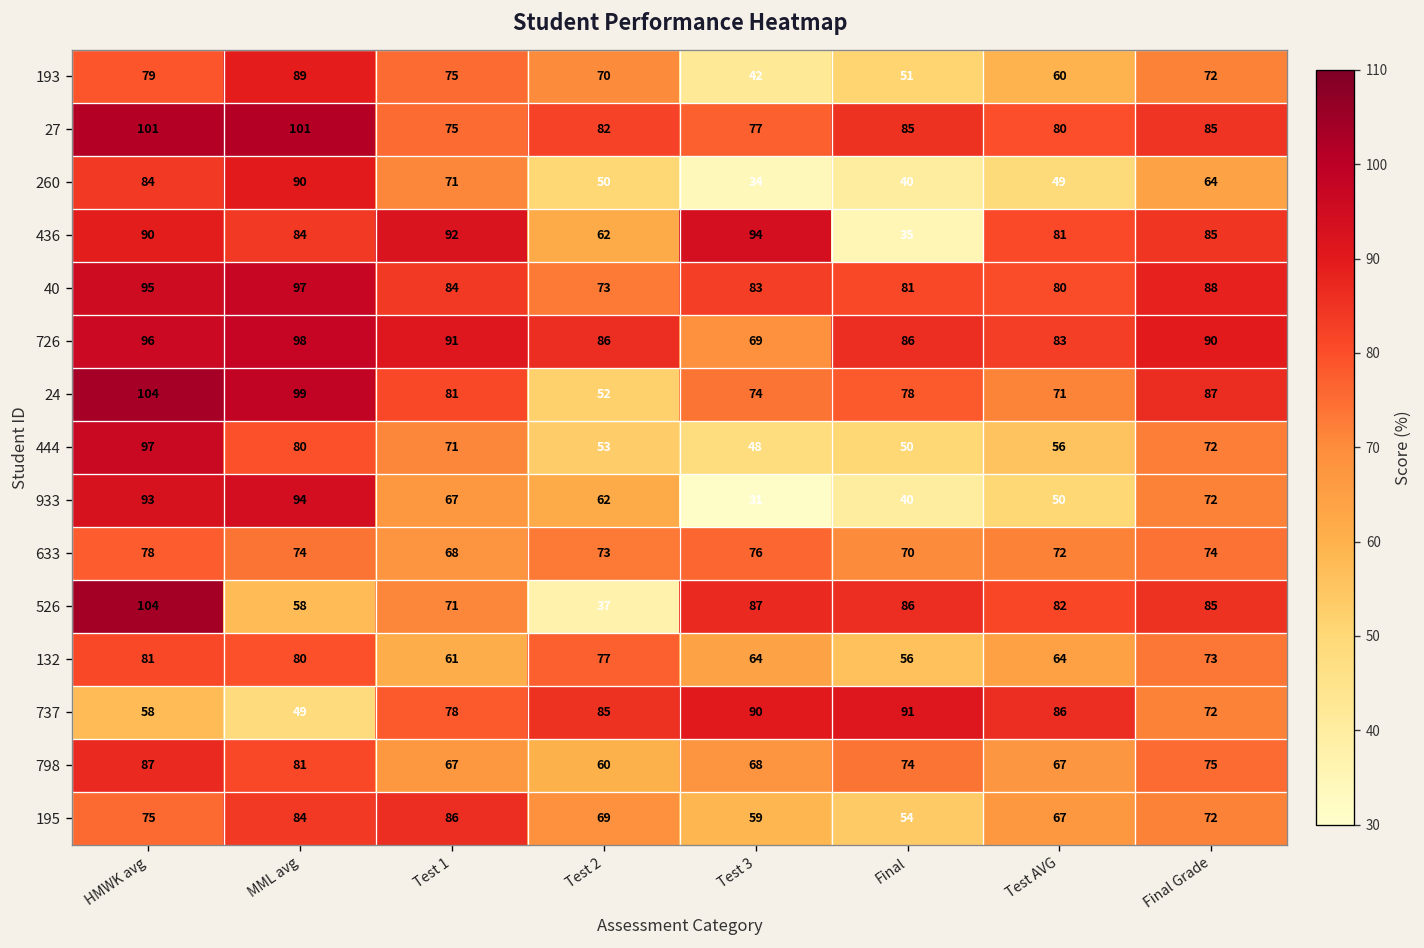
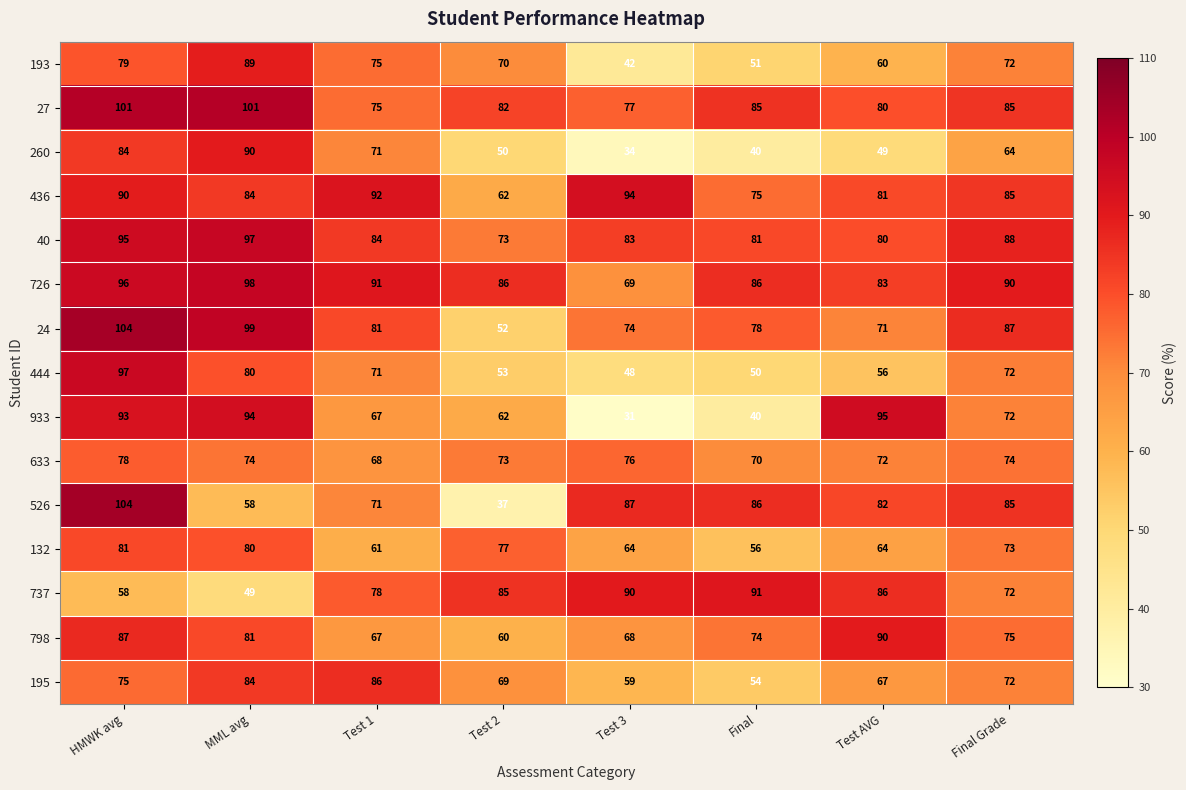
  {
    "193": {
      "HMWK avg": 79,
      "MML avg": 89,
      "Test 1": 75,
      "Test 2": 70,
      "Test 3": 42,
      "Final": 51,
      "Test AVG": 60,
      "Final Grade": 72
    },
    "27": {
      "HMWK avg": 101,
      "MML avg": 101,
      "Test 1": 75,
      "Test 2": 82,
      "Test 3": 77,
      "Final": 85,
      "Test AVG": 80,
      "Final Grade": 85
    },
    "260": {
      "HMWK avg": 84,
      "MML avg": 90,
      "Test 1": 71,
      "Test 2": 50,
      "Test 3": 34,
      "Final": 40,
      "Test AVG": 49,
      "Final Grade": 64
    },
    "436": {
      "HMWK avg": 90,
      "MML avg": 84,
      "Test 1": 92,
      "Test 2": 62,
      "Test 3": 94,
-     "Final": 35,
+     "Final": 75,
      "Test AVG": 81,
      "Final Grade": 85
    },
    "40": {
      "HMWK avg": 95,
      "MML avg": 97,
      "Test 1": 84,
      "Test 2": 73,
      "Test 3": 83,
      "Final": 81,
      "Test AVG": 80,
      "Final Grade": 88
    },
    "726": {
      "HMWK avg": 96,
      "MML avg": 98,
      "Test 1": 91,
      "Test 2": 86,
      "Test 3": 69,
      "Final": 86,
      "Test AVG": 83,
      "Final Grade": 90
    },
    "24": {
      "HMWK avg": 104,
      "MML avg": 99,
      "Test 1": 81,
      "Test 2": 52,
      "Test 3": 74,
      "Final": 78,
      "Test AVG": 71,
      "Final Grade": 87
    },
    "444": {
      "HMWK avg": 97,
      "MML avg": 80,
      "Test 1": 71,
      "Test 2": 53,
      "Test 3": 48,
      "Final": 50,
      "Test AVG": 56,
      "Final Grade": 72
    },
    "933": {
      "HMWK avg": 93,
      "MML avg": 94,
      "Test 1": 67,
      "Test 2": 62,
      "Test 3": 31,
      "Final": 40,
-     "Test AVG": 50,
+     "Test AVG": 95,
      "Final Grade": 72
    },
    "633": {
      "HMWK avg": 78,
      "MML avg": 74,
      "Test 1": 68,
      "Test 2": 73,
      "Test 3": 76,
      "Final": 70,
      "Test AVG": 72,
      "Final Grade": 74
    },
    "526": {
      "HMWK avg": 104,
      "MML avg": 58,
      "Test 1": 71,
      "Test 2": 37,
      "Test 3": 87,
      "Final": 86,
      "Test AVG": 82,
      "Final Grade": 85
    },
    "132": {
      "HMWK avg": 81,
      "MML avg": 80,
      "Test 1": 61,
      "Test 2": 77,
      "Test 3": 64,
      "Final": 56,
      "Test AVG": 64,
      "Final Grade": 73
    },
    "737": {
      "HMWK avg": 58,
      "MML avg": 49,
      "Test 1": 78,
      "Test 2": 85,
      "Test 3": 90,
      "Final": 91,
      "Test AVG": 86,
      "Final Grade": 72
    },
    "798": {
      "HMWK avg": 87,
      "MML avg": 81,
      "Test 1": 67,
      "Test 2": 60,
      "Test 3": 68,
      "Final": 74,
-     "Test AVG": 67,
+     "Test AVG": 90,
      "Final Grade": 75
    },
    "195": {
      "HMWK avg": 75,
      "MML avg": 84,
      "Test 1": 86,
      "Test 2": 69,
      "Test 3": 59,
      "Final": 54,
      "Test AVG": 67,
      "Final Grade": 72
    }
  }
